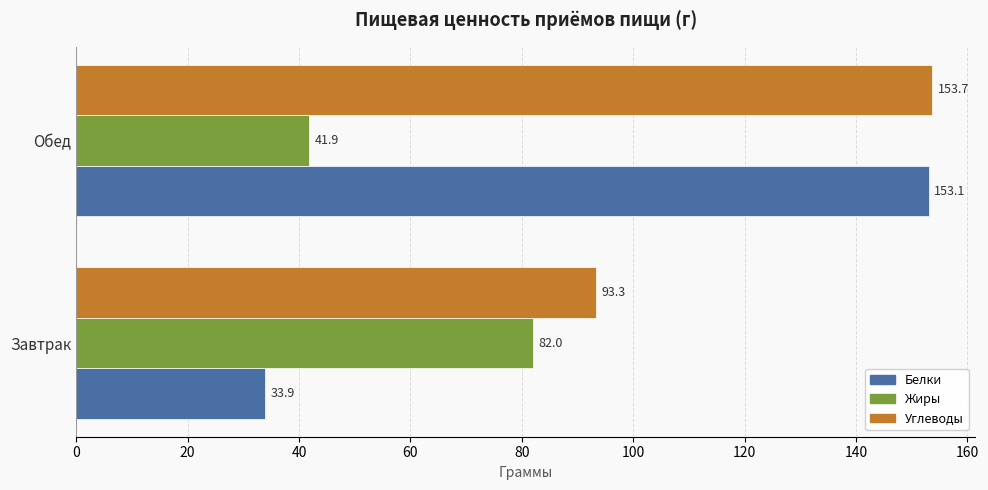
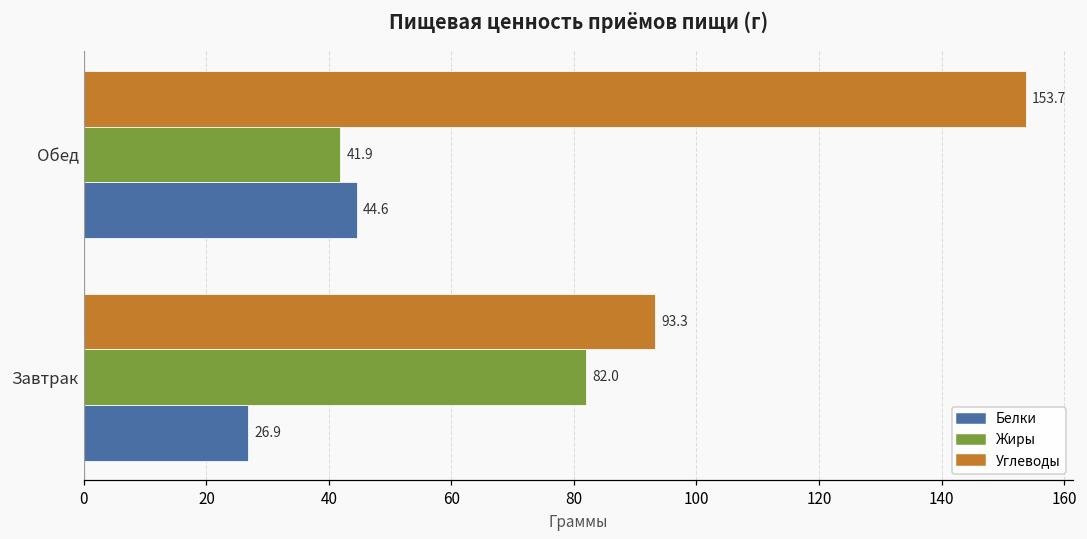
  {
    "Белки": {
-     "Обед": 153.1,
-     "Завтрак": 33.9
+     "Обед": 44.6,
+     "Завтрак": 26.9
    },
    "Жиры": {
      "Обед": 41.9,
      "Завтрак": 82.0
    },
    "Углеводы": {
      "Обед": 153.7,
      "Завтрак": 93.3
    }
  }
